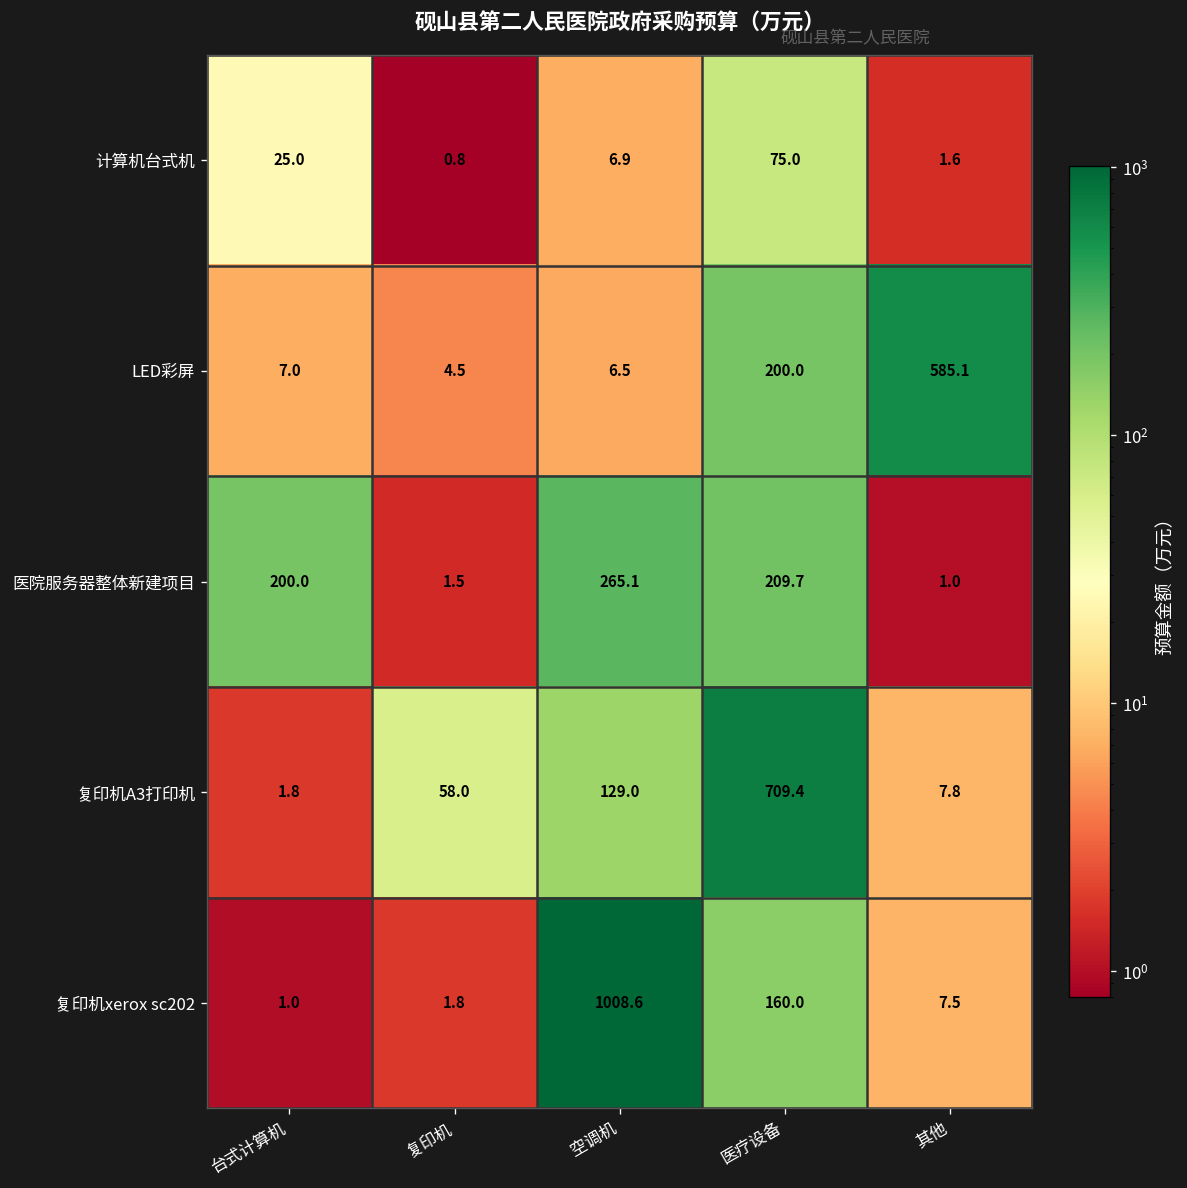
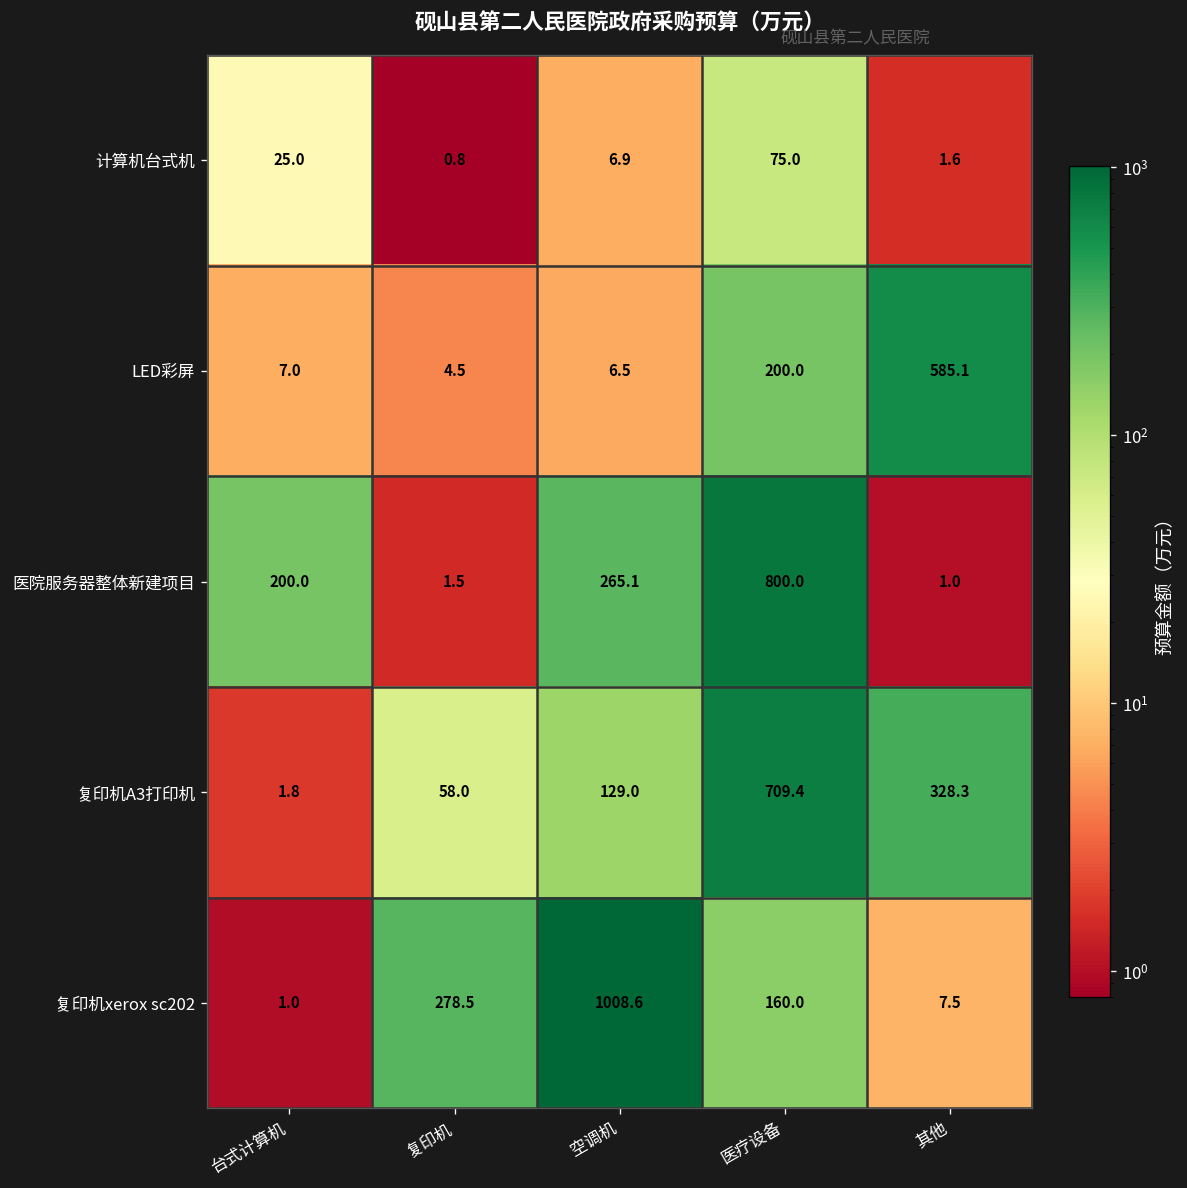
  {
    "计算机台式机": {
      "台式计算机": 25.0,
      "复印机": 0.8,
      "空调机": 6.9,
      "医疗设备": 75.0,
      "其他": 1.6
    },
    "LED彩屏": {
      "台式计算机": 7.0,
      "复印机": 4.5,
      "空调机": 6.5,
      "医疗设备": 200.0,
      "其他": 585.1
    },
    "医院服务器整体新建项目": {
      "台式计算机": 200.0,
      "复印机": 1.5,
      "空调机": 265.1,
-     "医疗设备": 209.7,
+     "医疗设备": 800.0,
      "其他": 1.0
    },
    "复印机A3打印机": {
      "台式计算机": 1.8,
      "复印机": 58.0,
      "空调机": 129.0,
      "医疗设备": 709.4,
-     "其他": 7.8
+     "其他": 328.3
    },
    "复印机xerox sc202": {
      "台式计算机": 1.0,
-     "复印机": 1.8,
+     "复印机": 278.5,
      "空调机": 1008.6,
      "医疗设备": 160.0,
      "其他": 7.5
    }
  }
